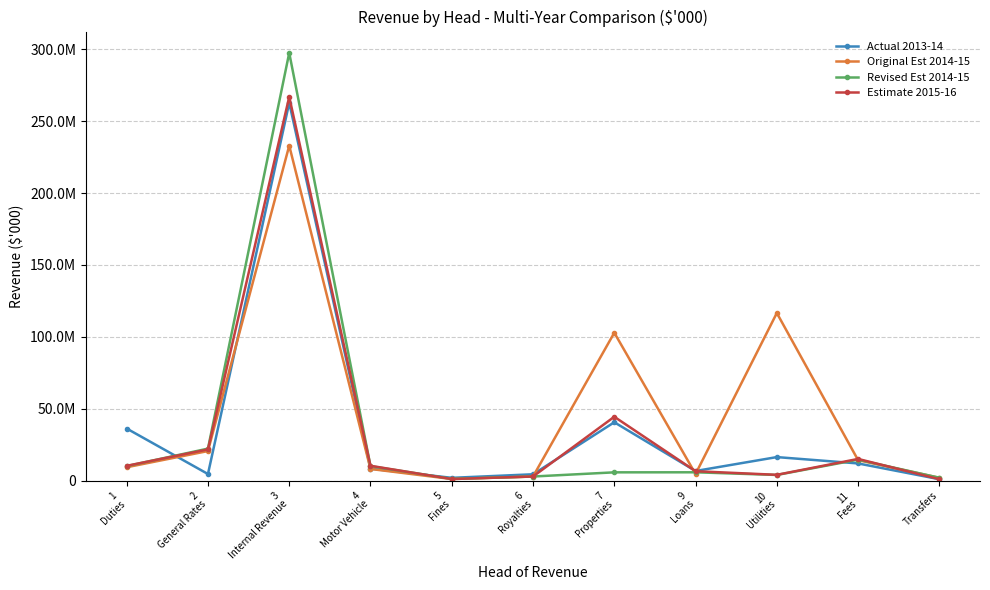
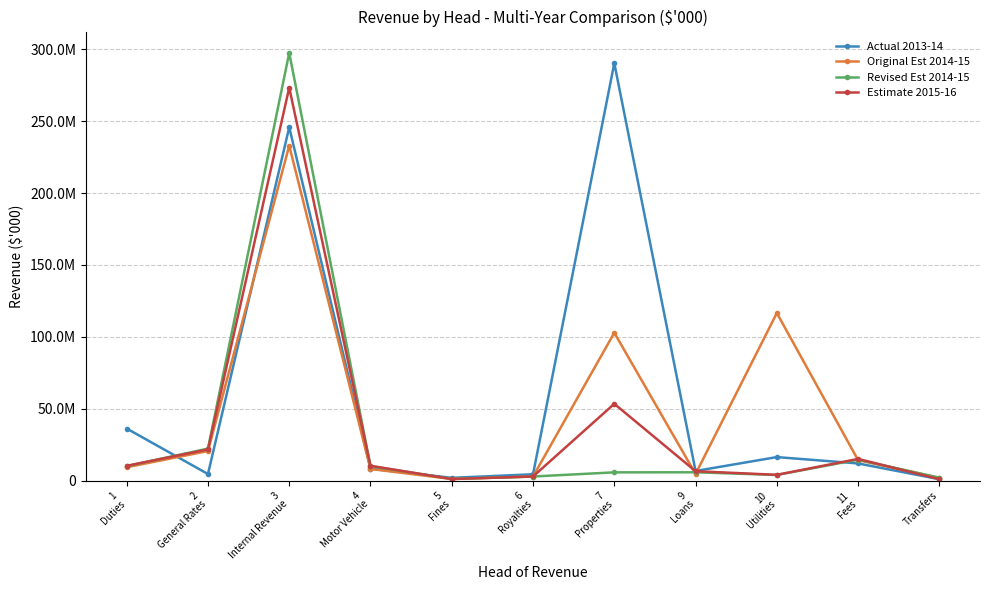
  {
    "Actual 2013-14": {
      "1 Duties": 36000000,
      "2 General Rates": 5000000,
-     "3 Internal Revenue": 263000000,
-     "7 Properties": 41000000,
+     "3 Internal Revenue": 246000000,
+     "7 Properties": 290000000,
      "10 Utilities": 16000000,
      "11 Fees": 12000000
    },
    "Original Est 2014-15": {
      "3 Internal Revenue": 233000000,
      "7 Properties": 103000000,
      "10 Utilities": 117000000
    },
    "Revised Est 2014-15": {
      "3 Internal Revenue": 297000000,
      "7 Properties": 6000000
    },
    "Estimate 2015-16": {
-     "3 Internal Revenue": 267000000,
-     "7 Properties": 44000000
+     "3 Internal Revenue": 273000000,
+     "7 Properties": 53000000
    }
  }
